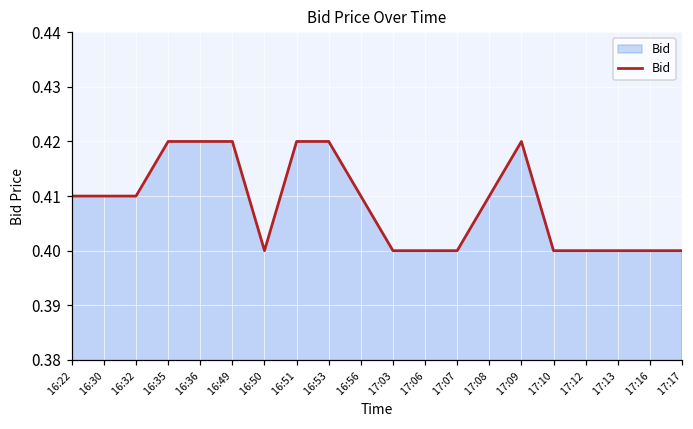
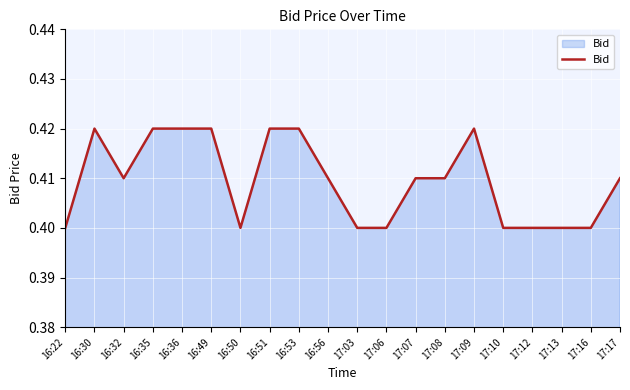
  {
-   "16:22": 0.41,
-   "16:30": 0.41,
+   "16:22": 0.40,
+   "16:30": 0.42,
    "16:32": 0.41,
    "16:35": 0.42,
    "16:36": 0.42,
    "16:49": 0.42,
    "16:50": 0.40,
    "16:51": 0.42,
    "16:53": 0.42,
    "16:56": 0.41,
    "17:03": 0.40,
    "17:06": 0.40,
-   "17:07": 0.40,
+   "17:07": 0.41,
    "17:08": 0.41,
    "17:09": 0.42,
    "17:10": 0.40,
    "17:12": 0.40,
    "17:13": 0.40,
    "17:16": 0.40,
-   "17:17": 0.40
+   "17:17": 0.41
  }
